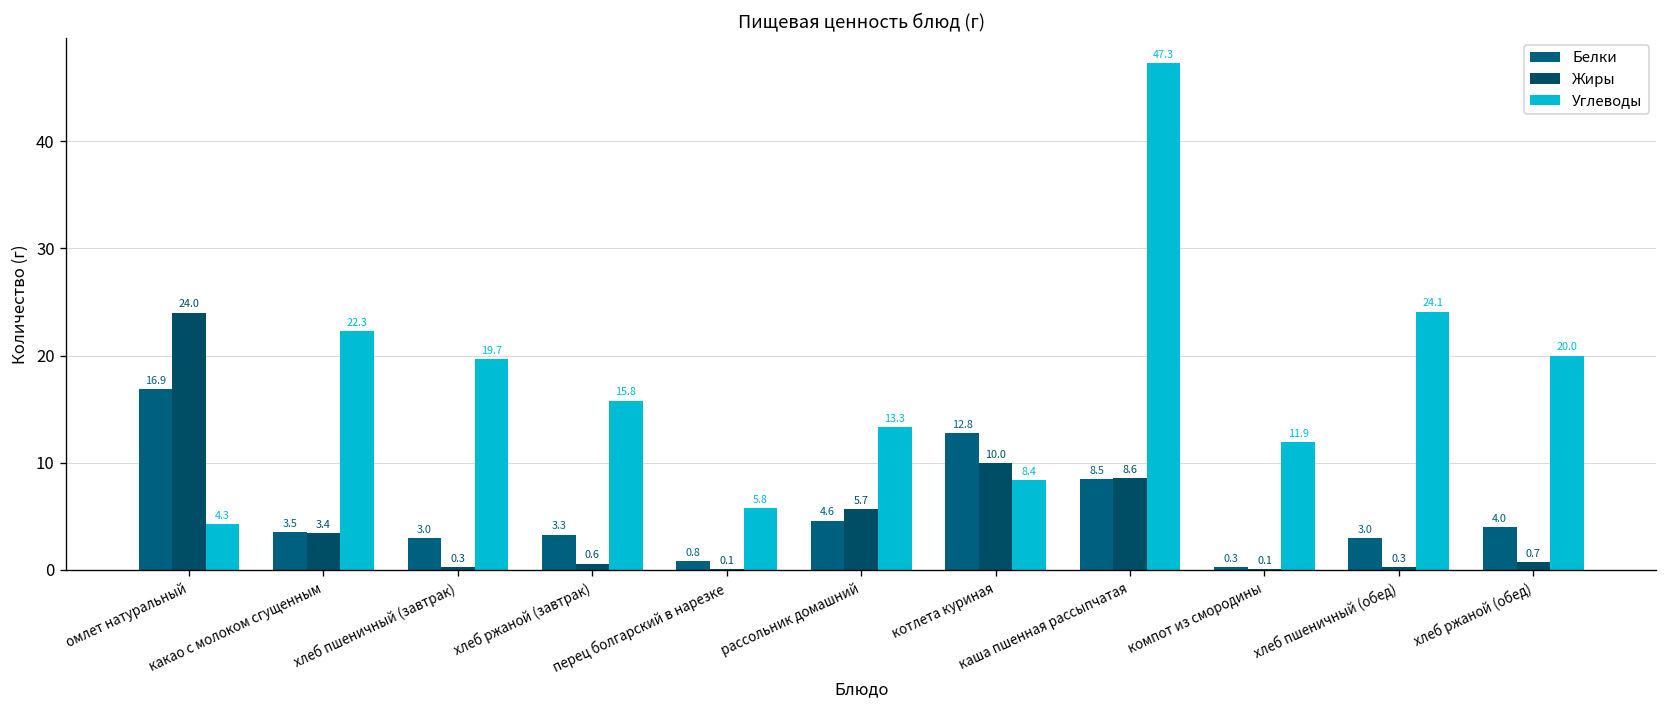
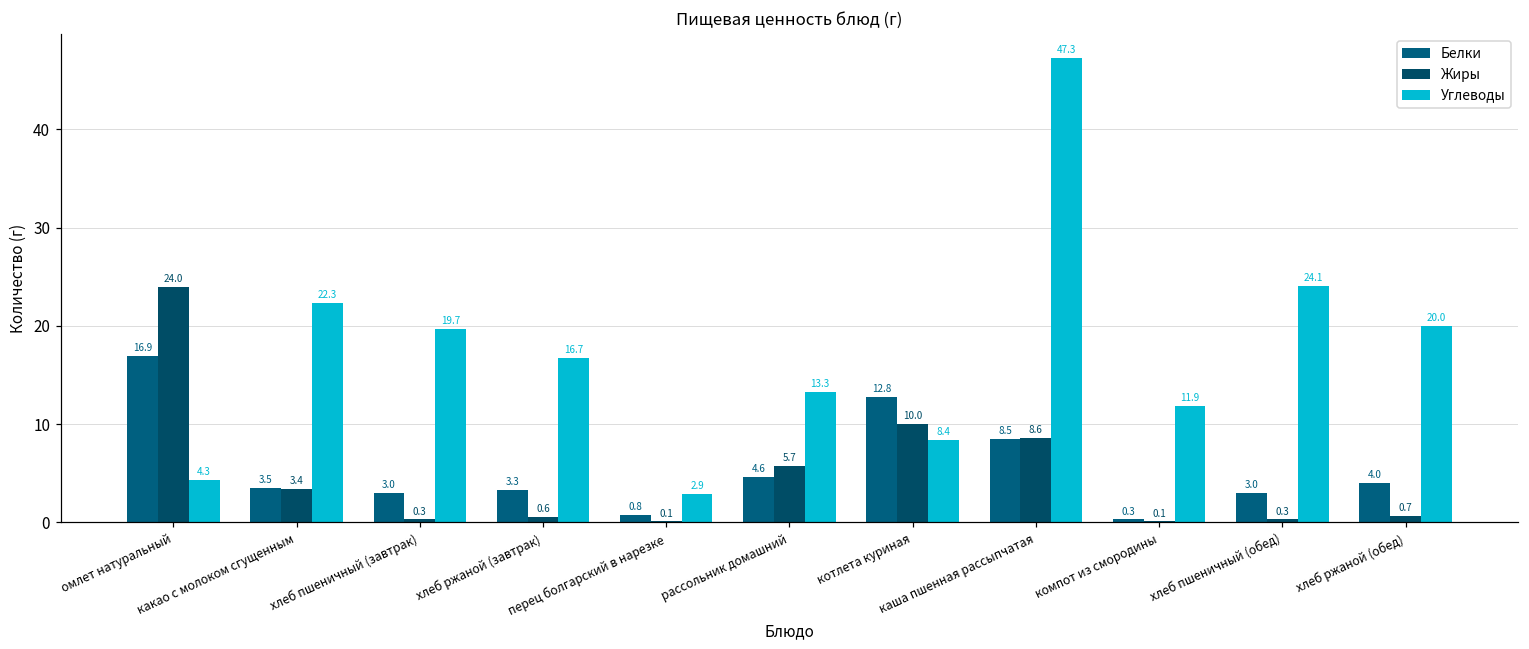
  {
    "Углеводы": {
      "омлет натуральный": 4.3,
      "какао с молоком сгущенным": 22.3,
      "хлеб пшеничный (завтрак)": 19.7,
-     "хлеб ржаной (завтрак)": 15.8,
-     "перец болгарский в нарезке": 5.8,
+     "хлеб ржаной (завтрак)": 16.7,
+     "перец болгарский в нарезке": 2.9,
      "рассольник домашний": 13.3,
      "котлета куриная": 8.4,
      "каша пшенная рассыпчатая": 47.3,
      "компот из смородины": 11.9,
      "хлеб пшеничный (обед)": 24.1,
      "хлеб ржаной (обед)": 20.0
    }
  }
